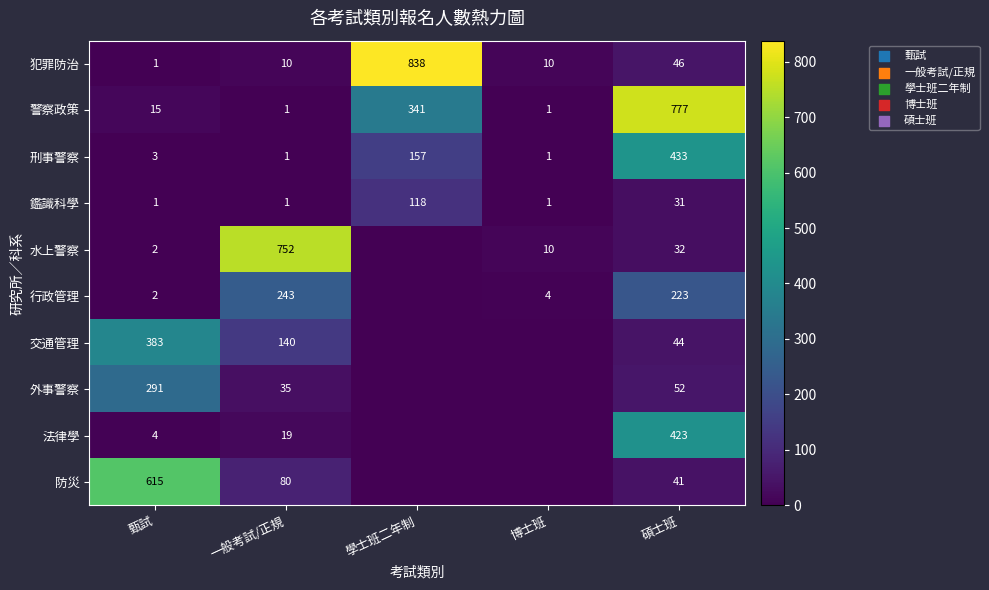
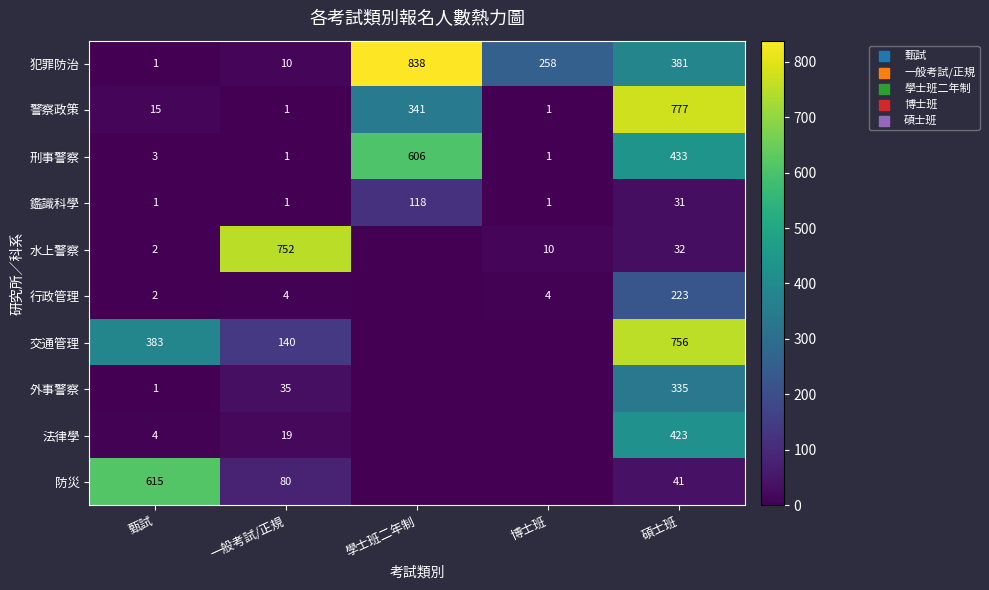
  {
    "犯罪防治": {
      "甄試": 1,
      "一般考試/正規": 10,
      "學士班二年制": 838,
-     "博士班": 10,
-     "碩士班": 46
+     "博士班": 258,
+     "碩士班": 381
    },
    "警察政策": {
      "甄試": 15,
      "一般考試/正規": 1,
      "學士班二年制": 341,
      "博士班": 1,
      "碩士班": 777
    },
    "刑事警察": {
      "甄試": 3,
      "一般考試/正規": 1,
-     "學士班二年制": 157,
+     "學士班二年制": 606,
      "博士班": 1,
      "碩士班": 433
    },
    "鑑識科學": {
      "甄試": 1,
      "一般考試/正規": 1,
      "學士班二年制": 118,
      "博士班": 1,
      "碩士班": 31
    },
    "水上警察": {
      "甄試": 2,
      "一般考試/正規": 752,
      "博士班": 10,
      "碩士班": 32
    },
    "行政管理": {
      "甄試": 2,
-     "一般考試/正規": 243,
+     "一般考試/正規": 4,
      "博士班": 4,
      "碩士班": 223
    },
    "交通管理": {
      "甄試": 383,
      "一般考試/正規": 140,
-     "碩士班": 44
+     "碩士班": 756
    },
    "外事警察": {
-     "甄試": 291,
+     "甄試": 1,
      "一般考試/正規": 35,
-     "碩士班": 52
+     "碩士班": 335
    },
    "法律學": {
      "甄試": 4,
      "一般考試/正規": 19,
      "碩士班": 423
    },
    "防災": {
      "甄試": 615,
      "一般考試/正規": 80,
      "碩士班": 41
    }
  }
